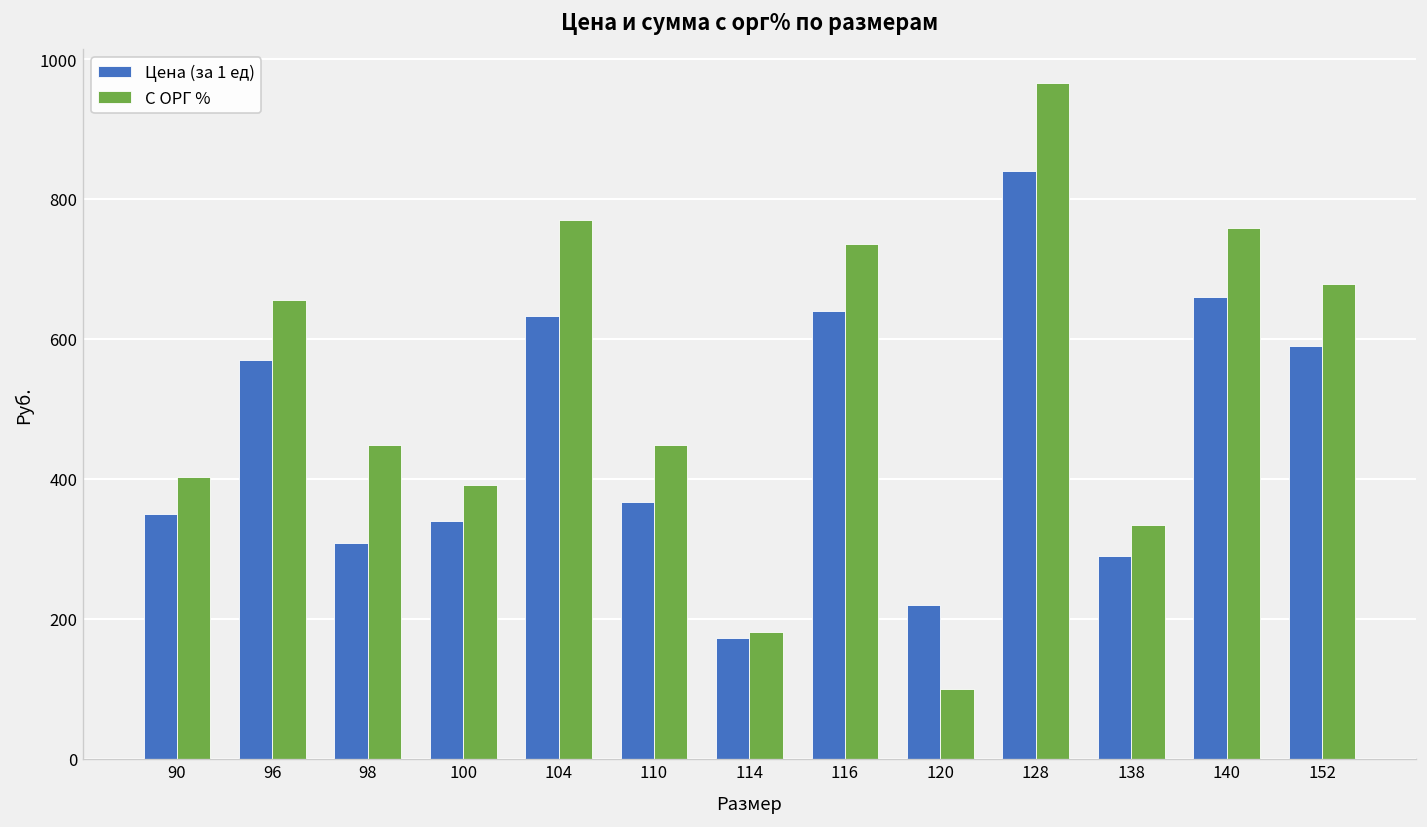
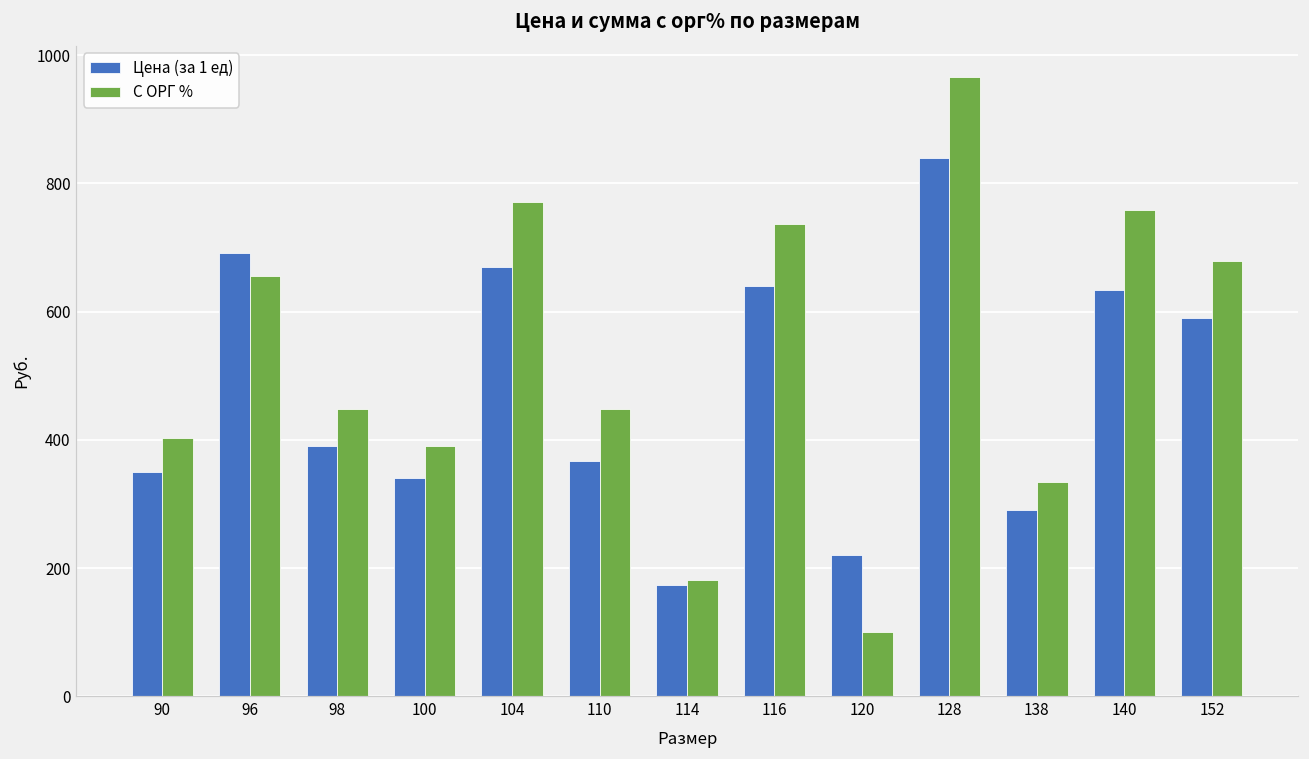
  {
    "Цена (за 1 ед)": {
      "90": 350,
-     "96": 570,
-     "98": 310,
+     "96": 690,
+     "98": 390,
      "100": 340,
-     "104": 630,
+     "104": 670,
      "110": 370,
      "114": 170,
      "116": 640,
      "120": 220,
      "128": 840,
      "138": 290,
-     "140": 660,
+     "140": 630,
      "152": 590
    },
    "С ОРГ %": {
      "90": 400,
      "96": 660,
      "98": 450,
      "100": 390,
      "104": 770,
      "110": 450,
      "114": 180,
      "116": 740,
      "120": 100,
      "128": 970,
      "138": 330,
      "140": 760,
      "152": 680
    }
  }
